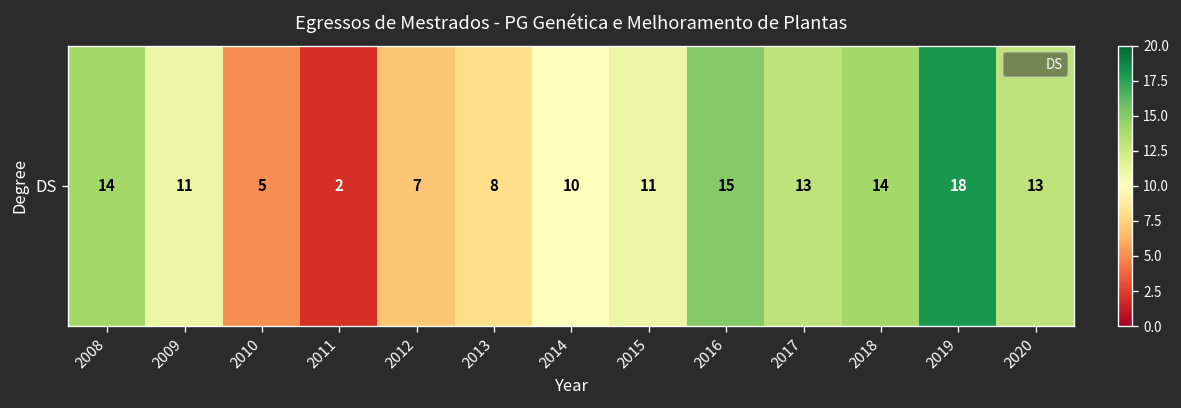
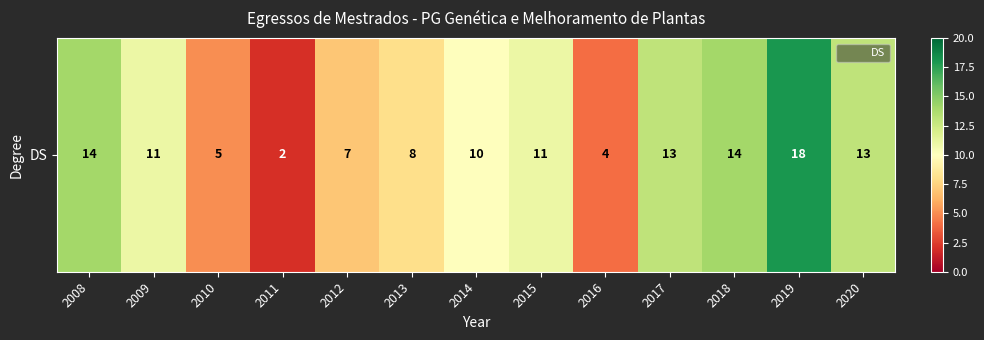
  {
    "DS": {
      "2008": 14,
      "2009": 11,
      "2010": 5,
      "2011": 2,
      "2012": 7,
      "2013": 8,
      "2014": 10,
      "2015": 11,
-     "2016": 15,
+     "2016": 4,
      "2017": 13,
      "2018": 14,
      "2019": 18,
      "2020": 13
    }
  }
